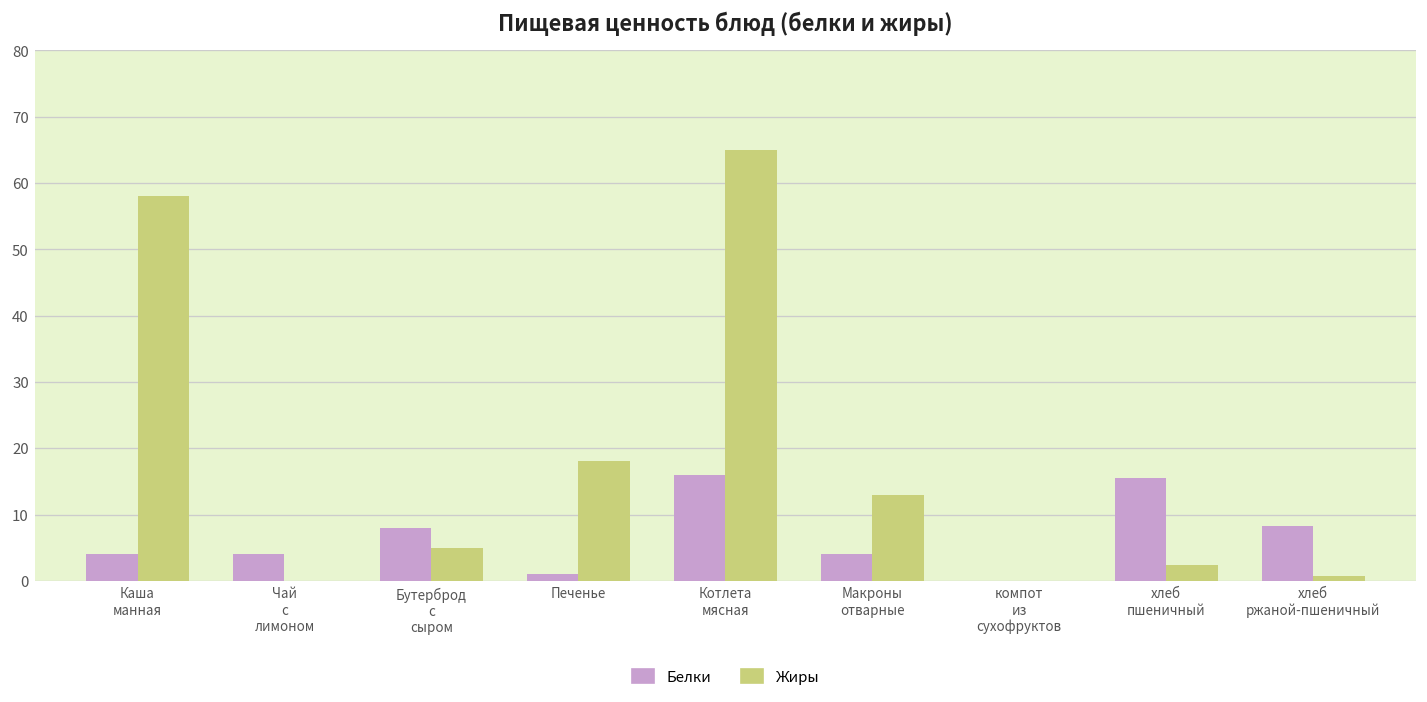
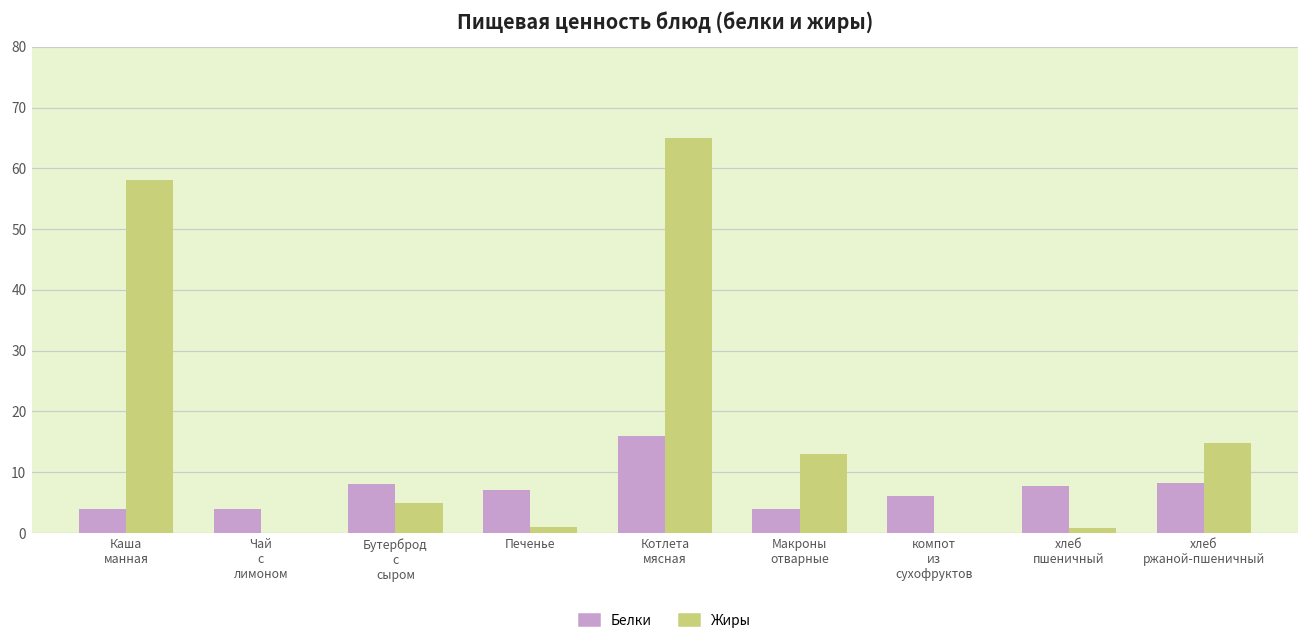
  {
    "Белки": {
      "Каша манная": 4,
      "Чай с лимоном": 4,
      "Бутерброд с сыром": 8,
-     "Печенье": 1,
+     "Печенье": 7,
      "Котлета мясная": 16,
      "Макроны отварные": 4,
-     "компот из сухофруктов": 0,
-     "хлеб пшеничный": 16,
+     "компот из сухофруктов": 6,
+     "хлеб пшеничный": 8,
      "хлеб ржаной-пшеничный": 8
    },
    "Жиры": {
      "Каша манная": 58,
      "Чай с лимоном": 0,
      "Бутерброд с сыром": 5,
-     "Печенье": 18,
+     "Печенье": 1,
      "Котлета мясная": 65,
      "Макроны отварные": 13,
      "компот из сухофруктов": 0,
-     "хлеб пшеничный": 2,
-     "хлеб ржаной-пшеничный": 1
+     "хлеб пшеничный": 1,
+     "хлеб ржаной-пшеничный": 15
    }
  }
